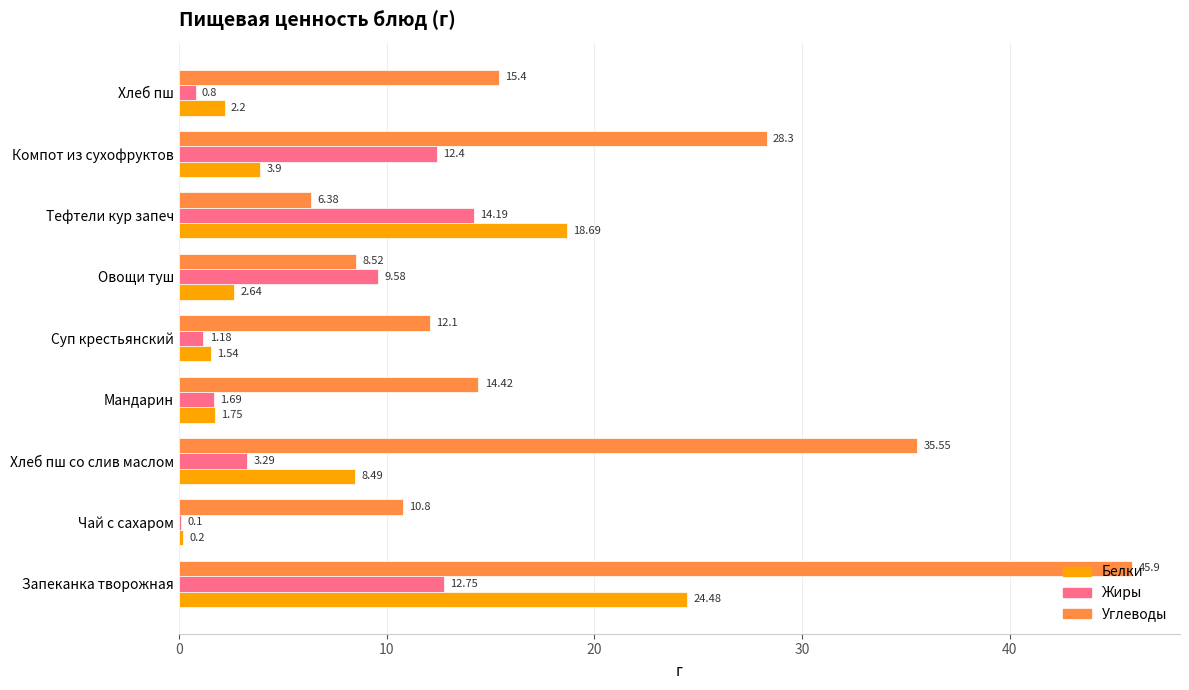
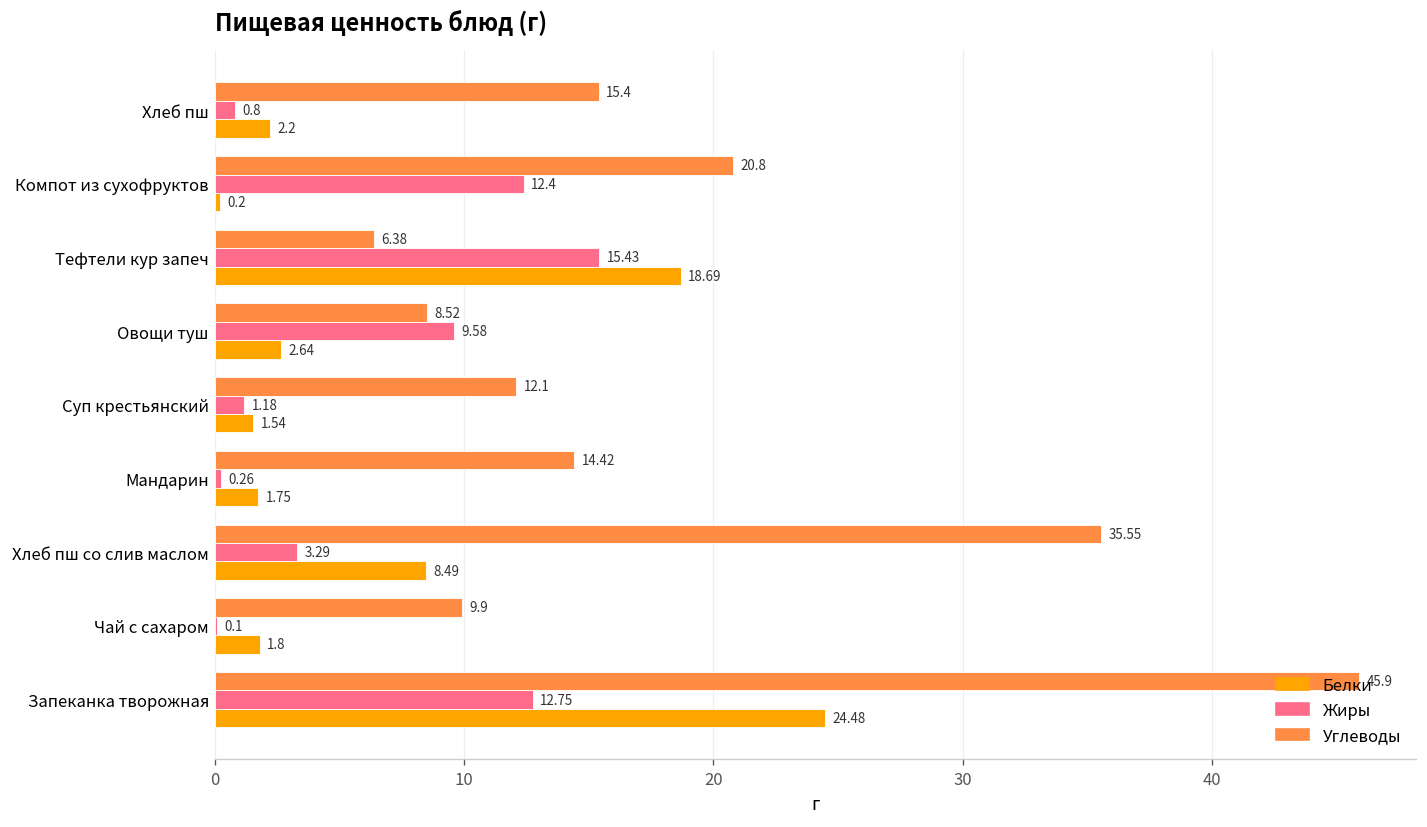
  {
    "Белки": {
      "Хлеб пш": 2.2,
-     "Компот из сухофруктов": 3.9,
+     "Компот из сухофруктов": 0.2,
      "Тефтели кур запеч": 18.69,
      "Овощи туш": 2.64,
      "Суп крестьянский": 1.54,
      "Мандарин": 1.75,
      "Хлеб пш со слив маслом": 8.49,
-     "Чай с сахаром": 0.2,
+     "Чай с сахаром": 1.8,
      "Запеканка творожная": 24.48
    },
    "Жиры": {
      "Хлеб пш": 0.8,
      "Компот из сухофруктов": 12.4,
-     "Тефтели кур запеч": 14.19,
+     "Тефтели кур запеч": 15.43,
      "Овощи туш": 9.58,
      "Суп крестьянский": 1.18,
-     "Мандарин": 1.69,
+     "Мандарин": 0.26,
      "Хлеб пш со слив маслом": 3.29,
      "Чай с сахаром": 0.1,
      "Запеканка творожная": 12.75
    },
    "Углеводы": {
      "Хлеб пш": 15.4,
-     "Компот из сухофруктов": 28.3,
+     "Компот из сухофруктов": 20.8,
      "Тефтели кур запеч": 6.38,
      "Овощи туш": 8.52,
      "Суп крестьянский": 12.1,
      "Мандарин": 14.42,
      "Хлеб пш со слив маслом": 35.55,
-     "Чай с сахаром": 10.8,
+     "Чай с сахаром": 9.9,
      "Запеканка творожная": 45.9
    }
  }
